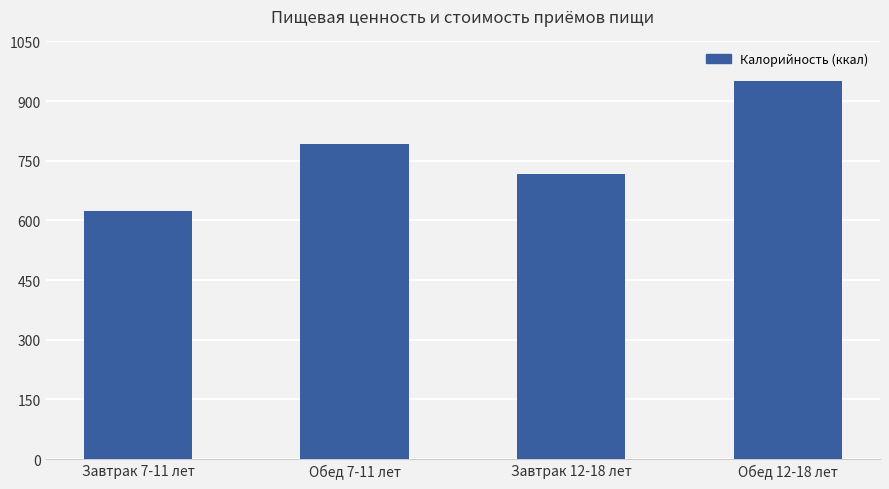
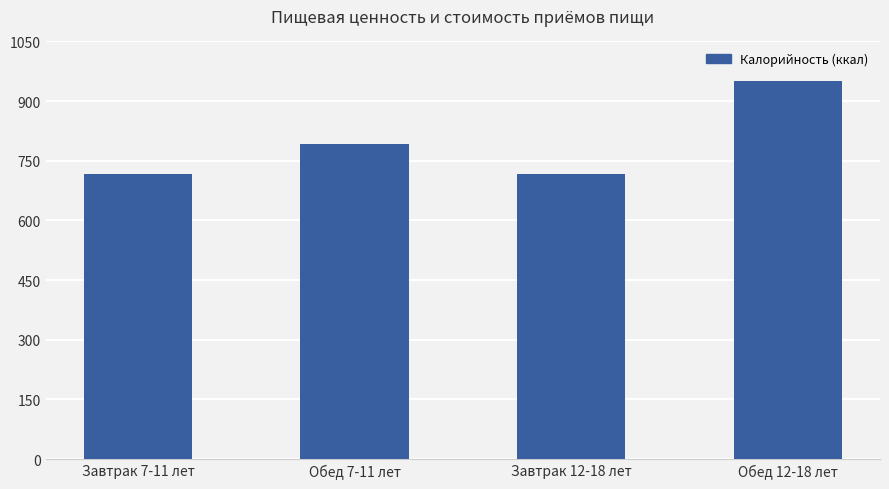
  {
-   "Завтрак 7-11 лет": 620,
+   "Завтрак 7-11 лет": 720,
    "Обед 7-11 лет": 790,
    "Завтрак 12-18 лет": 720,
    "Обед 12-18 лет": 950
  }
